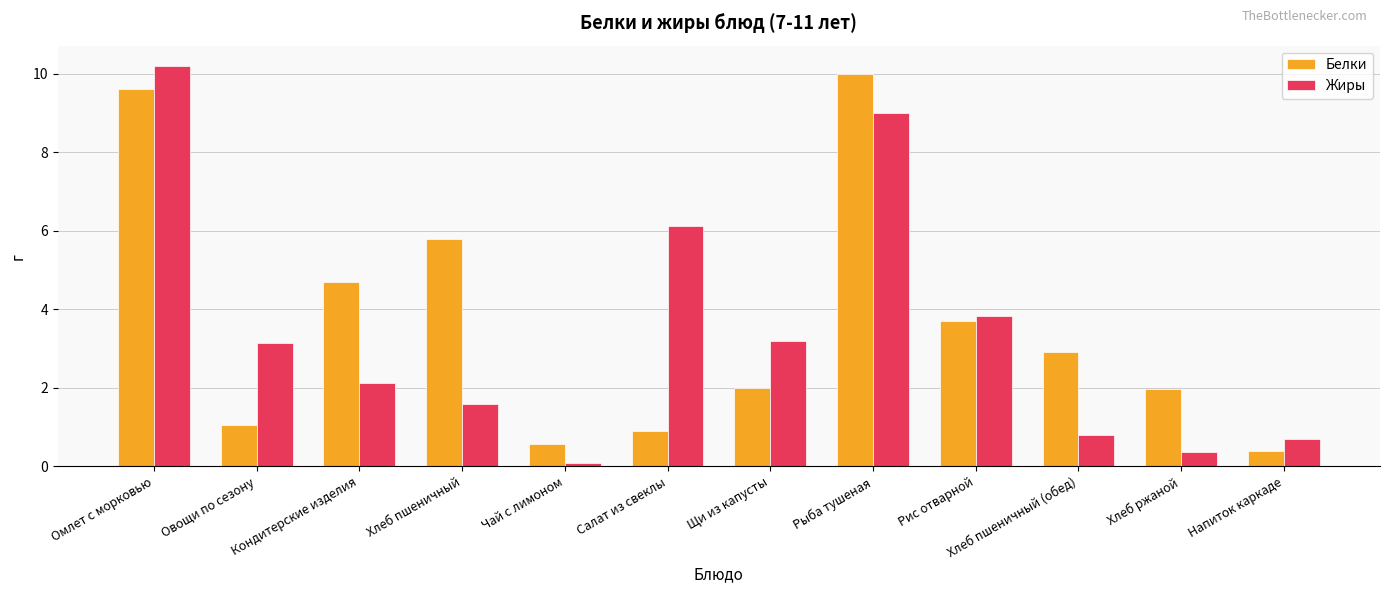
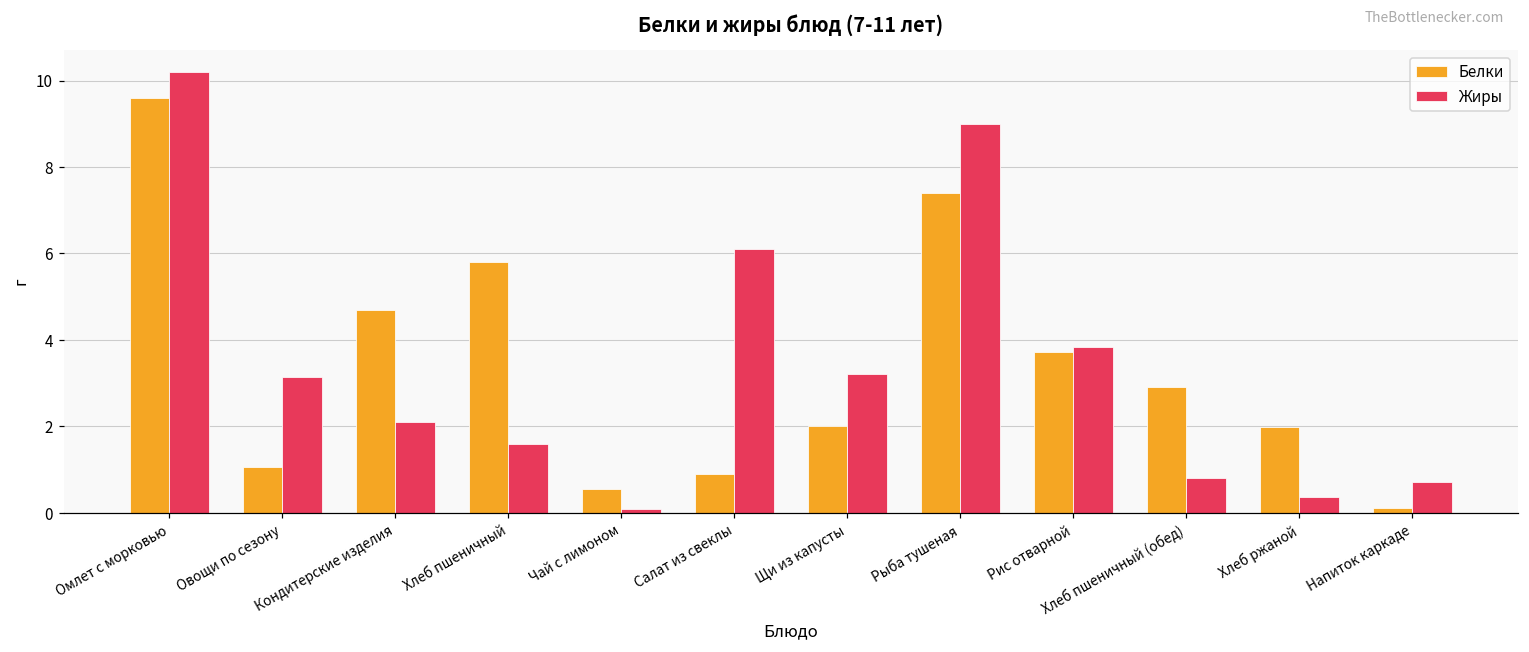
  {
    "Белки": {
      "Омлет с морковью": 9.6,
      "Овощи по сезону": 1.1,
      "Кондитерские изделия": 4.7,
      "Хлеб пшеничный": 5.8,
      "Чай с лимоном": 0.6,
      "Салат из свеклы": 0.9,
      "Щи из капусты": 2.0,
-     "Рыба тушеная": 10.0,
+     "Рыба тушеная": 7.4,
      "Рис отварной": 3.7,
      "Хлеб пшеничный (обед)": 2.9,
      "Хлеб ржаной": 2.0,
-     "Напиток каркаде": 0.4
+     "Напиток каркаде": 0.1
    },
    "Жиры": {
      "Омлет с морковью": 10.2,
      "Овощи по сезону": 3.1,
      "Кондитерские изделия": 2.1,
      "Хлеб пшеничный": 1.6,
      "Чай с лимоном": 0.1,
      "Салат из свеклы": 6.1,
      "Щи из капусты": 3.2,
      "Рыба тушеная": 9.0,
      "Рис отварной": 3.8,
      "Хлеб пшеничный (обед)": 0.8,
      "Хлеб ржаной": 0.4,
      "Напиток каркаде": 0.7
    }
  }
